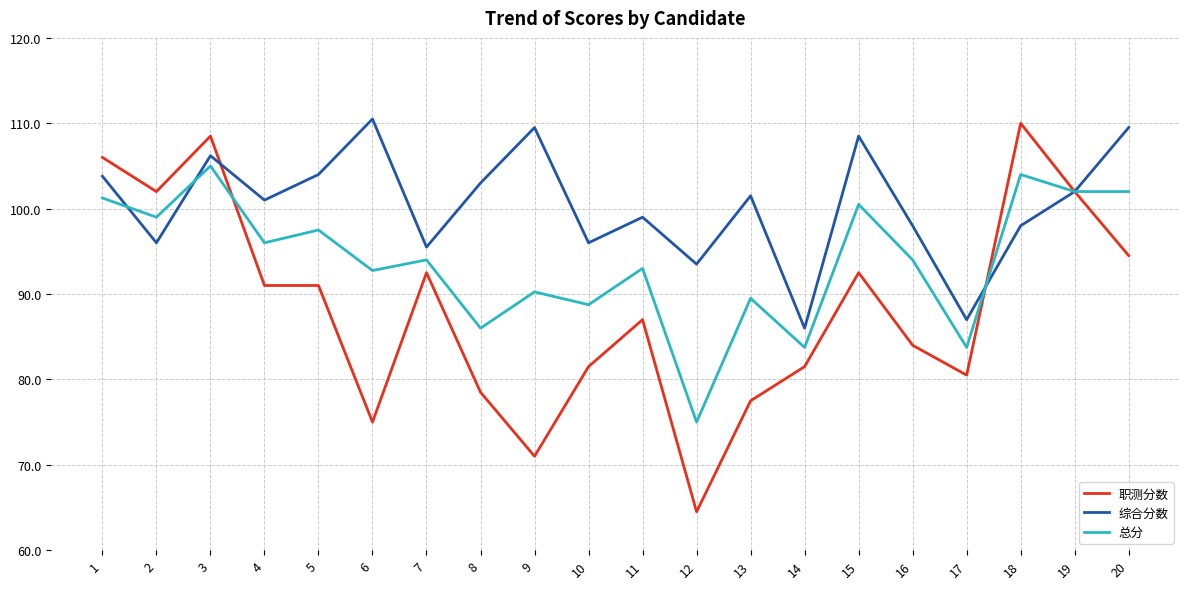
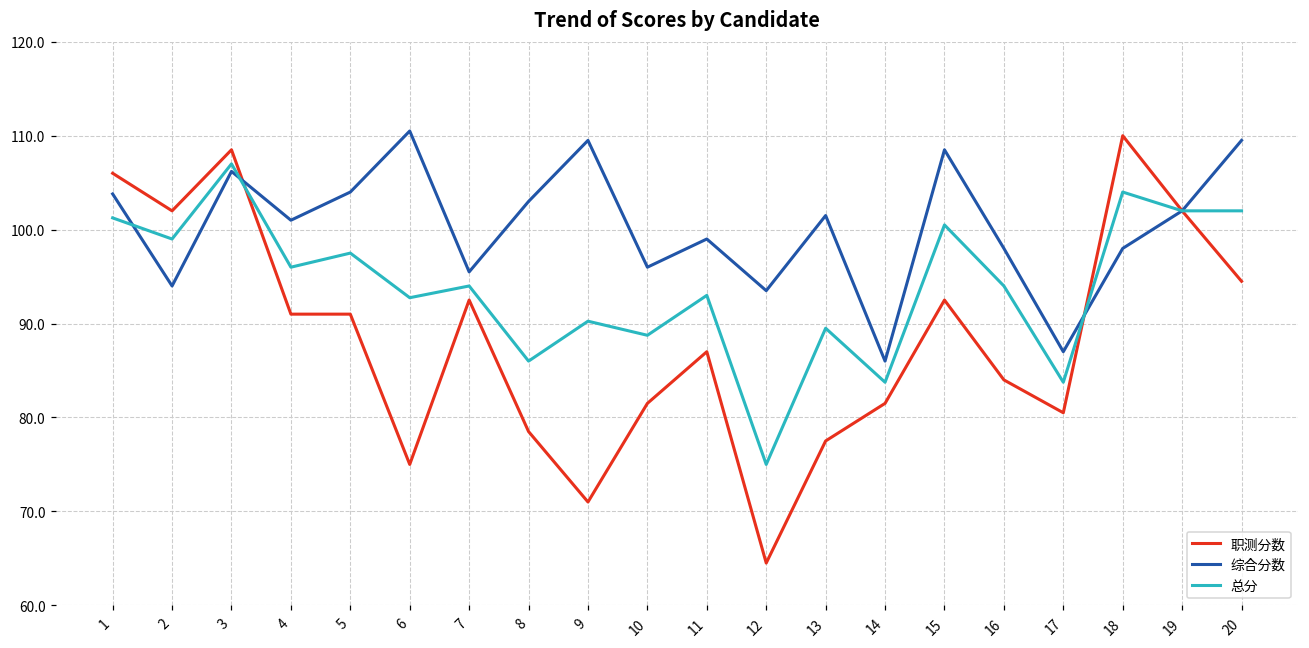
  {
    "职测分数": {
      "1": 106,
      "2": 102,
      "3": 109,
      "4": 91,
      "5": 91,
      "6": 75,
      "7": 93,
      "8": 79,
      "9": 71,
      "10": 82,
      "11": 87,
      "12": 65,
      "13": 78,
      "14": 82,
      "15": 93,
      "16": 84,
      "17": 81,
      "18": 110,
      "20": 95
    },
    "综合分数": {
      "1": 104,
-     "2": 96,
+     "2": 94,
      "3": 106,
      "4": 101,
      "5": 104,
      "6": 111,
      "7": 96,
      "8": 103,
      "9": 110,
      "10": 96,
      "11": 99,
      "12": 94,
      "13": 102,
      "14": 86,
      "15": 109,
      "16": 98,
      "17": 87,
      "18": 98,
      "20": 110
    },
    "总分": {
      "1": 101,
      "2": 99,
-     "3": 105,
+     "3": 107,
      "4": 96,
      "5": 98,
      "6": 93,
      "7": 94,
      "8": 86,
      "9": 90,
      "10": 89,
      "11": 93,
      "12": 75,
      "13": 90,
      "14": 84,
      "15": 101,
      "16": 94,
      "17": 84,
      "18": 104,
      "20": 102
    }
  }
